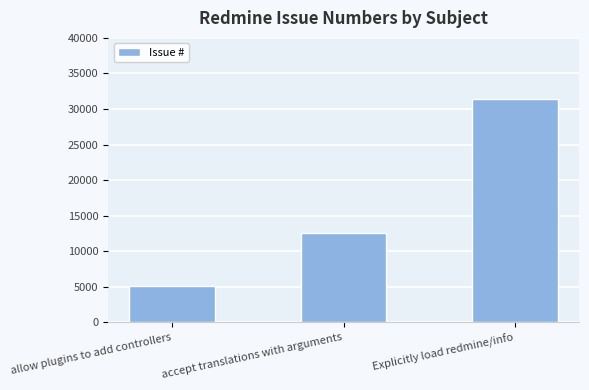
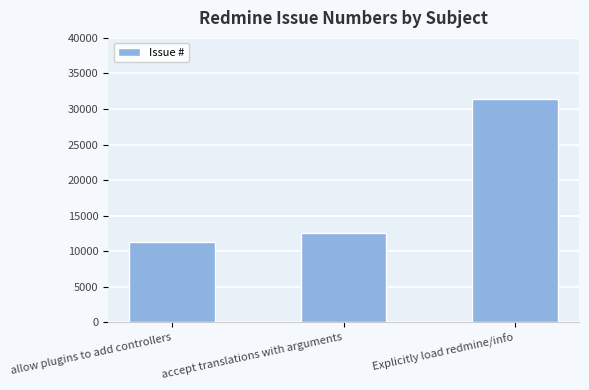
  {
-   "allow plugins to add controllers": 5000,
+   "allow plugins to add controllers": 11000,
    "accept translations with arguments": 13000,
    "Explicitly load redmine/info": 31000
  }
